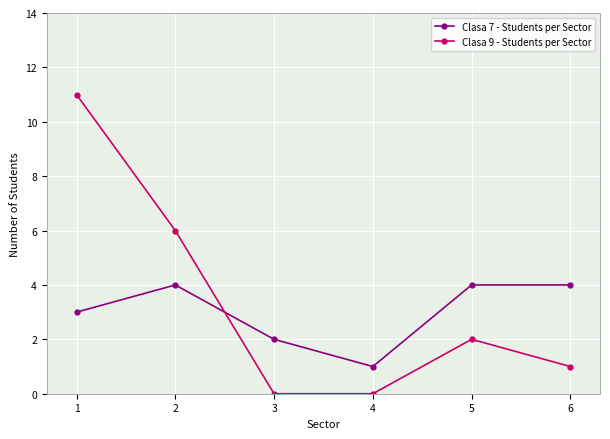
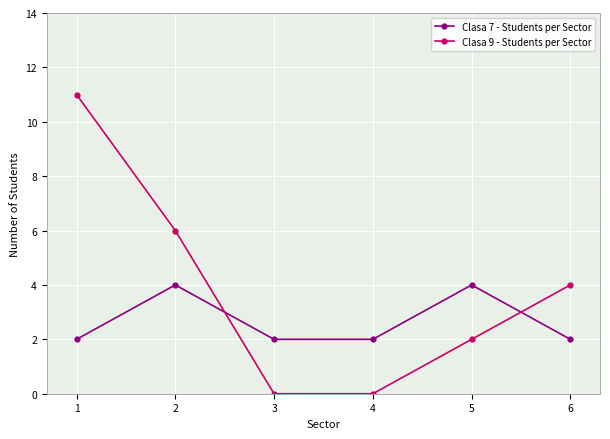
  {
    "Clasa 7 - Students per Sector": {
-     "1": 3,
+     "1": 2,
      "2": 4,
      "3": 2,
-     "4": 1,
+     "4": 2,
      "5": 4,
-     "6": 4
+     "6": 2
    },
    "Clasa 9 - Students per Sector": {
      "1": 11,
      "2": 6,
      "3": 0,
      "4": 0,
      "5": 2,
-     "6": 1
+     "6": 4
    }
  }
